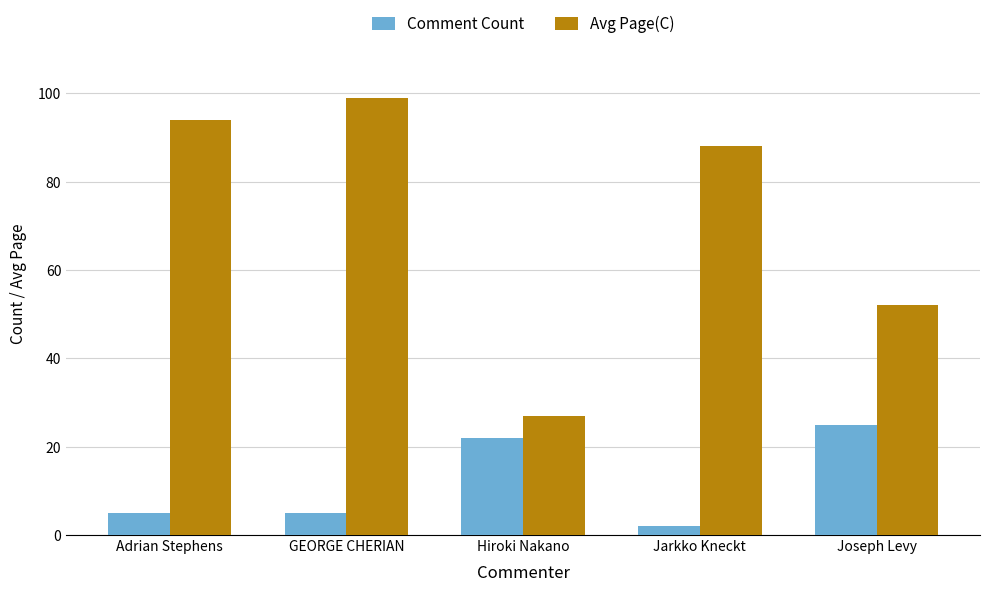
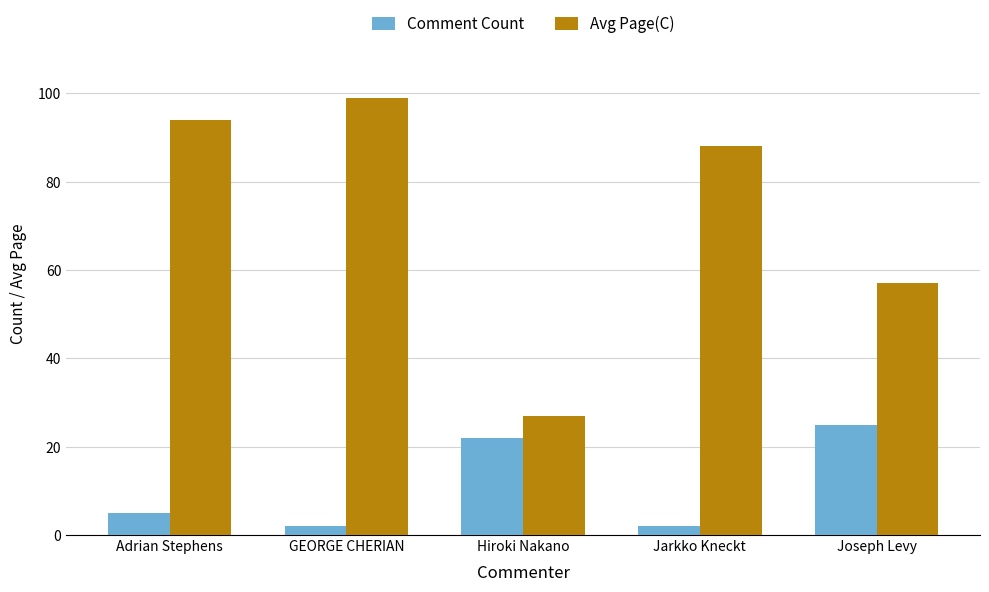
  {
    "Comment Count": {
      "Adrian Stephens": 5,
-     "GEORGE CHERIAN": 5,
+     "GEORGE CHERIAN": 2,
      "Hiroki Nakano": 22,
      "Jarkko Kneckt": 2,
      "Joseph Levy": 25
    },
    "Avg Page(C)": {
      "Adrian Stephens": 94,
      "GEORGE CHERIAN": 99,
      "Hiroki Nakano": 27,
      "Jarkko Kneckt": 88,
-     "Joseph Levy": 52
+     "Joseph Levy": 57
    }
  }
